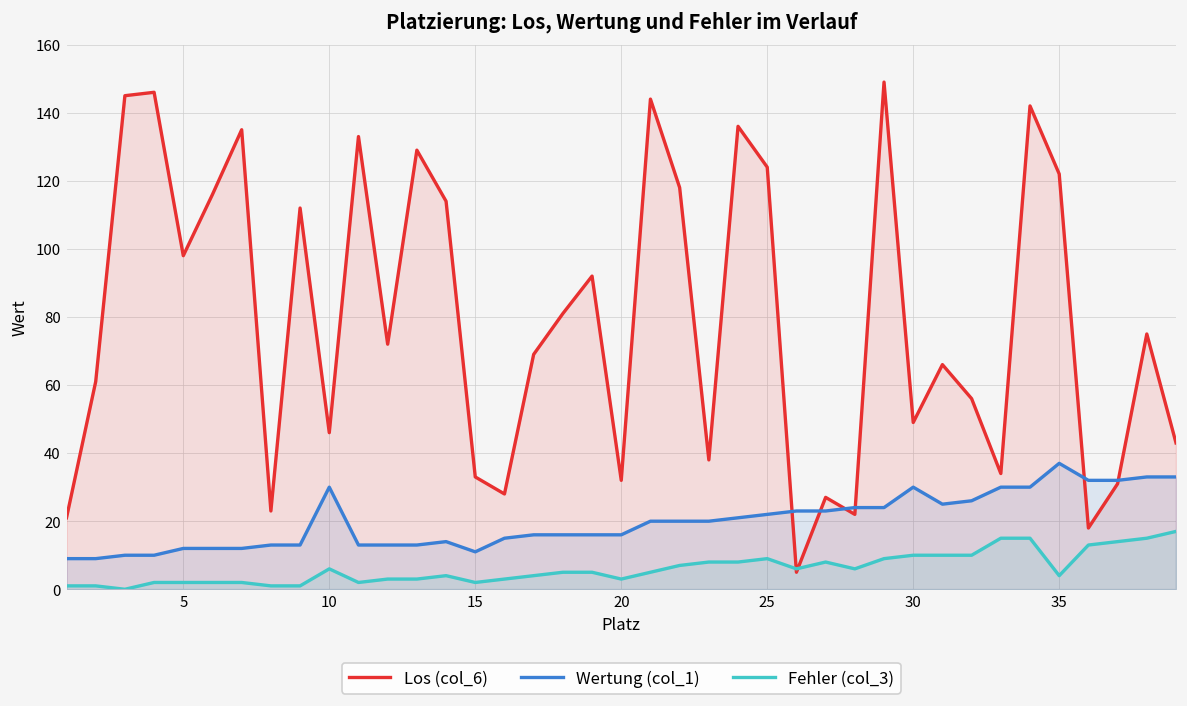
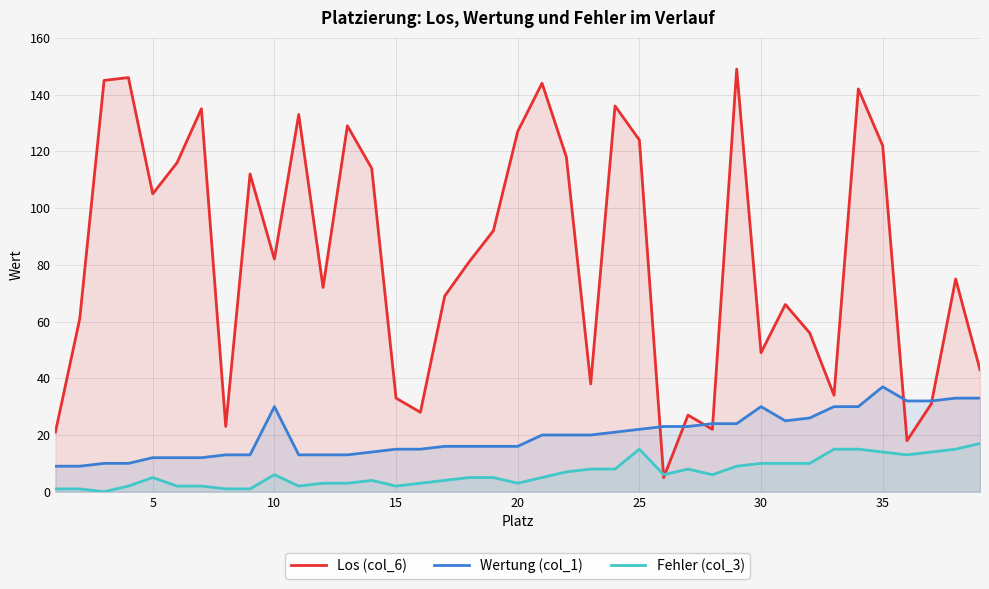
  {
    "Los (col_6)": {
-     "5": 98,
-     "10": 46,
+     "5": 105,
+     "10": 82,
      "15": 33,
-     "20": 32,
+     "20": 127,
      "25": 124,
      "30": 49,
      "35": 122
    },
    "Wertung (col_1)": {
      "5": 12,
      "10": 30,
-     "15": 11,
+     "15": 15,
      "20": 16,
      "25": 22,
      "30": 30,
      "35": 37
    },
    "Fehler (col_3)": {
-     "5": 2,
+     "5": 5,
      "10": 6,
      "15": 2,
      "20": 3,
-     "25": 9,
+     "25": 15,
      "30": 10,
-     "35": 4
+     "35": 14
    }
  }
